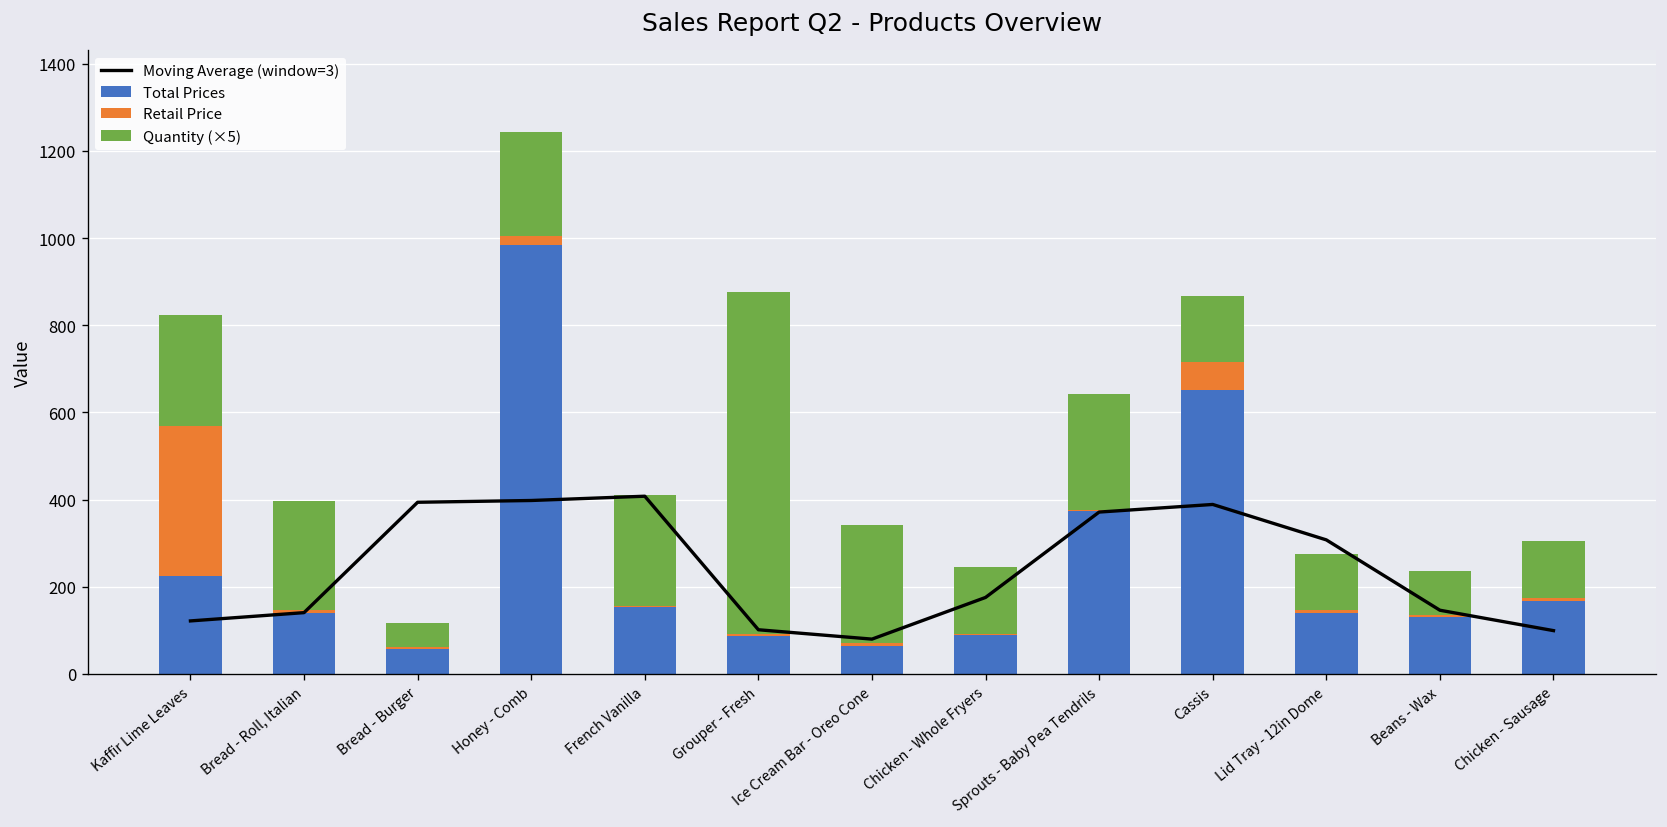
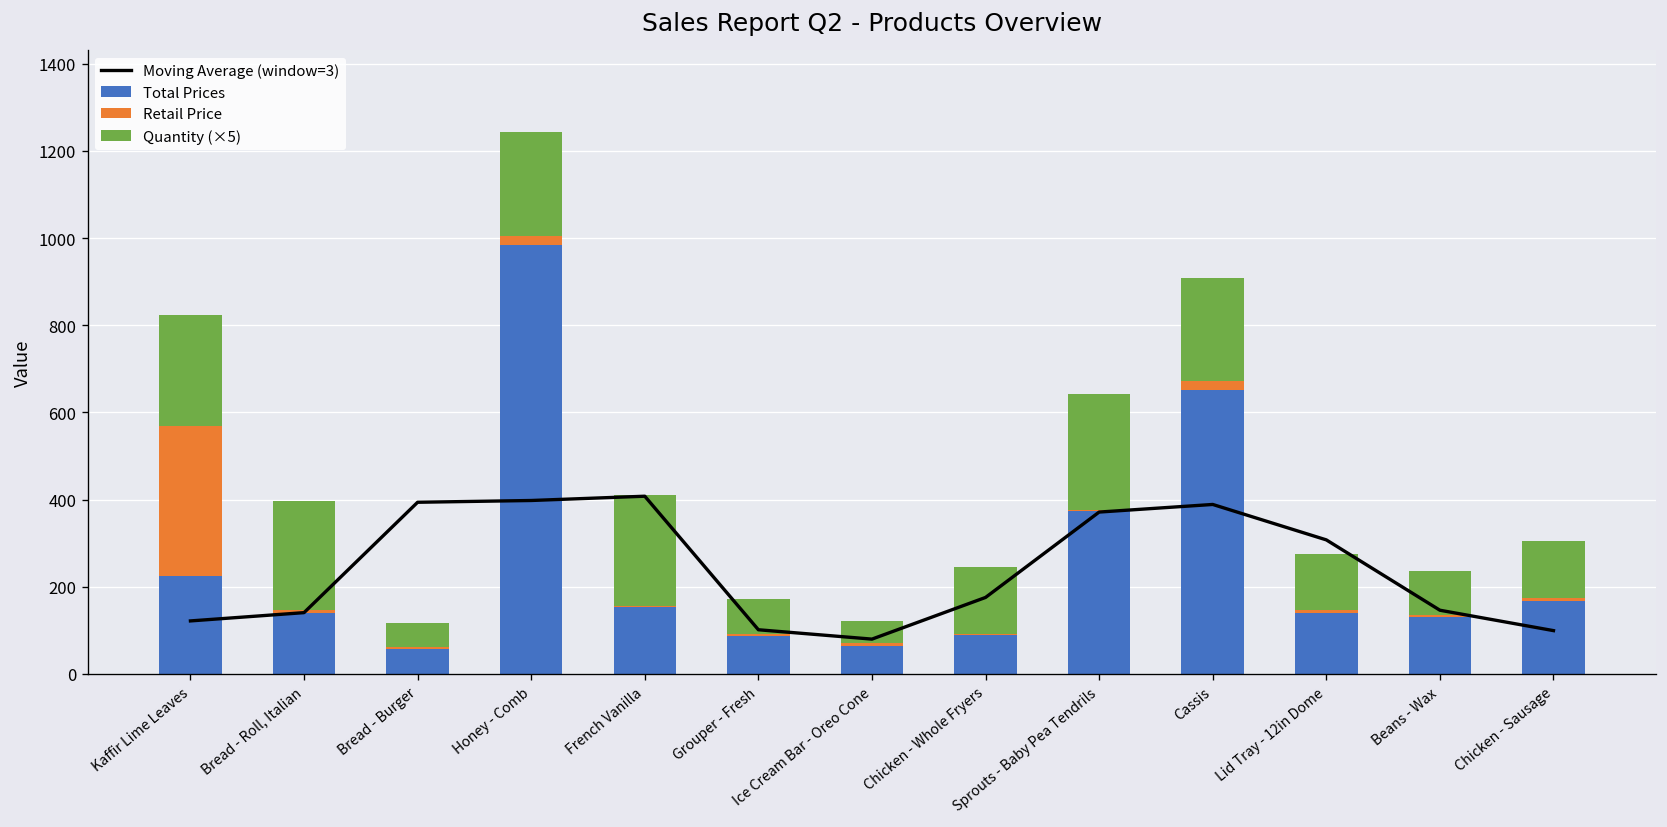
  {
    "Moving Average (window=3)": {
      "Kaffir Lime Leaves": 120,
      "Bread - Roll, Italian": 140,
      "Bread - Burger": 390,
      "Honey - Comb": 400,
      "French Vanilla": 410,
      "Grouper - Fresh": 100,
      "Ice Cream Bar - Oreo Cone": 80,
      "Chicken - Whole Fryers": 180,
      "Sprouts - Baby Pea Tendrils": 370,
      "Cassis": 390,
      "Lid Tray - 12in Dome": 310,
      "Beans - Wax": 150,
      "Chicken - Sausage": 100
    },
    "Total Prices": {
      "Kaffir Lime Leaves": 220,
      "Bread - Roll, Italian": 140,
      "Bread - Burger": 60,
      "Honey - Comb": 980,
      "French Vanilla": 150,
      "Grouper - Fresh": 90,
      "Ice Cream Bar - Oreo Cone": 60,
      "Chicken - Whole Fryers": 90,
      "Sprouts - Baby Pea Tendrils": 370,
      "Cassis": 650,
      "Lid Tray - 12in Dome": 140,
      "Beans - Wax": 130,
      "Chicken - Sausage": 170
    },
    "Retail Price": {
      "Kaffir Lime Leaves": 340,
      "Honey - Comb": 20,
-     "Cassis": 60
+     "Cassis": 20
    },
    "Quantity (×5)": {
      "Kaffir Lime Leaves": 260,
      "Bread - Roll, Italian": 250,
      "Bread - Burger": 60,
      "Honey - Comb": 240,
      "French Vanilla": 260,
-     "Grouper - Fresh": 790,
-     "Ice Cream Bar - Oreo Cone": 270,
+     "Grouper - Fresh": 80,
+     "Ice Cream Bar - Oreo Cone": 50,
      "Chicken - Whole Fryers": 160,
      "Sprouts - Baby Pea Tendrils": 270,
-     "Cassis": 150,
+     "Cassis": 240,
      "Lid Tray - 12in Dome": 130,
      "Beans - Wax": 100,
      "Chicken - Sausage": 130
    }
  }
